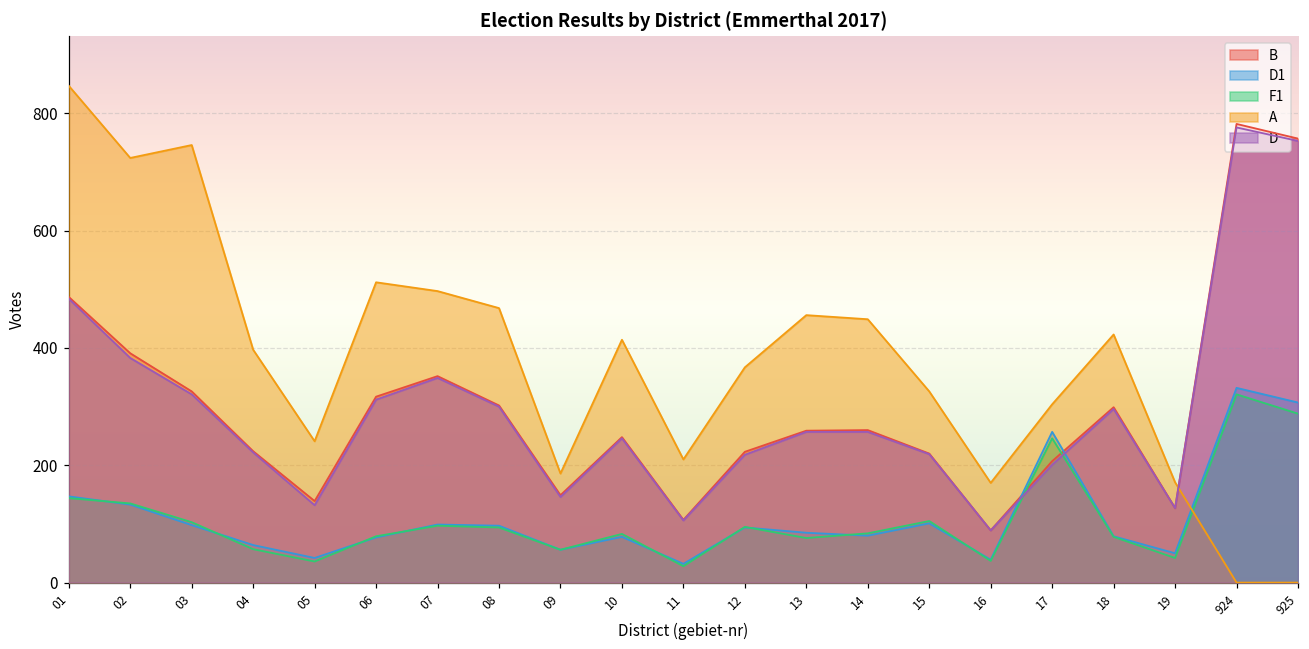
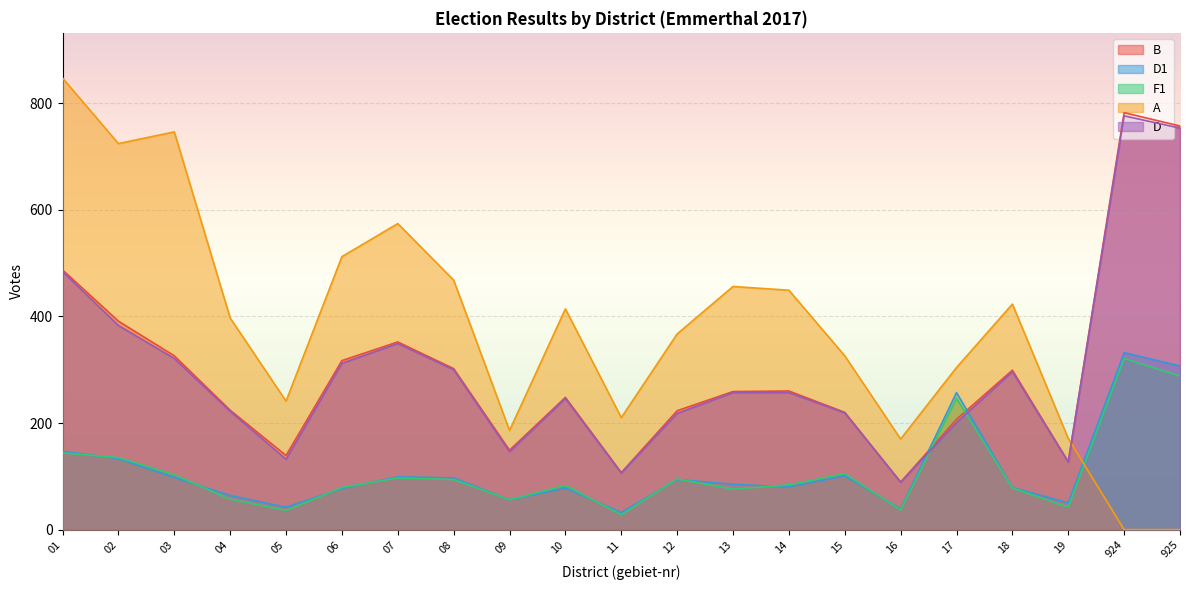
  {
    "B": {
      "02": 390,
      "03": 330,
      "05": 140,
      "06": 320,
      "12": 220,
      "17": 210
    },
    "D1": {
      "03": 100,
      "04": 60,
      "05": 40,
      "10": 80,
      "13": 90,
      "17": 260,
      "19": 50,
      "924": 330,
      "925": 310
    },
    "F1": {
      "03": 100,
      "04": 60,
      "05": 40,
      "10": 80,
      "13": 80,
      "17": 250,
      "19": 40,
      "924": 320,
      "925": 290
    },
    "A": {
      "01": 850,
      "02": 720,
      "03": 750,
      "04": 400,
      "05": 240,
      "06": 510,
-     "07": 500,
+     "07": 570,
      "08": 470,
      "09": 190,
      "10": 410,
      "11": 210,
      "12": 370,
      "13": 460,
      "14": 450,
      "15": 330,
      "16": 170,
      "17": 300,
      "18": 420,
      "19": 170,
      "924": 0,
      "925": 0
    },
    "D": {
      "02": 380,
      "03": 320,
      "05": 130,
      "06": 310,
      "12": 220,
      "17": 200
    }
  }
